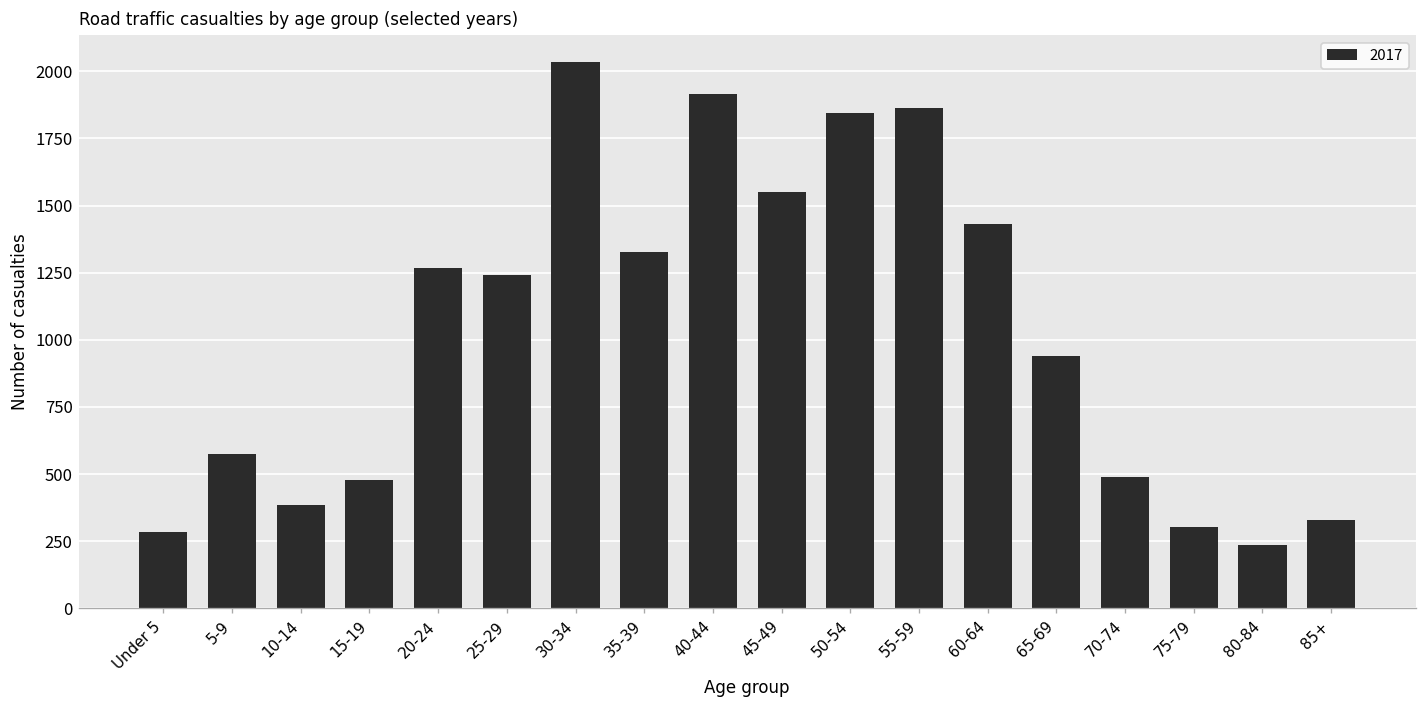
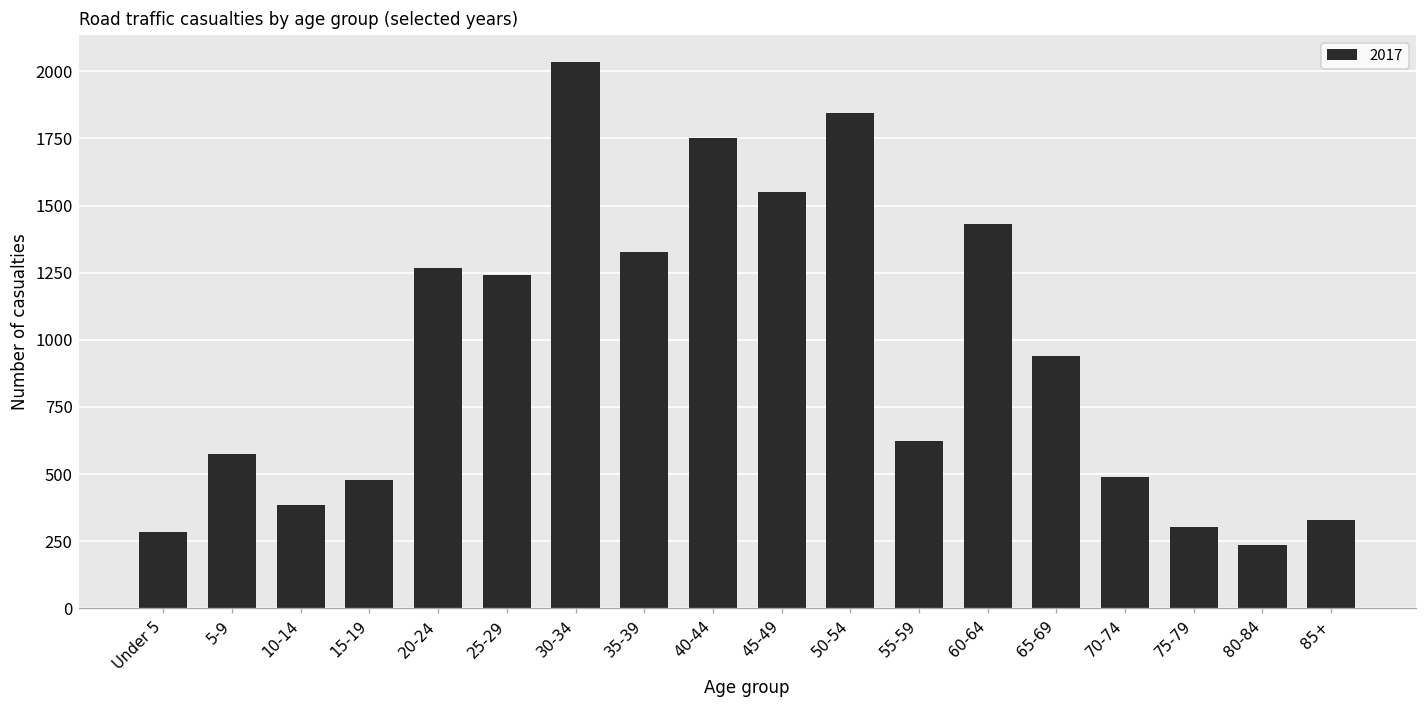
  {
    "Under 5": 290,
    "5-9": 570,
    "10-14": 380,
    "15-19": 480,
    "20-24": 1270,
    "25-29": 1240,
    "30-34": 2030,
    "35-39": 1330,
-   "40-44": 1910,
+   "40-44": 1750,
    "45-49": 1550,
    "50-54": 1850,
-   "55-59": 1870,
+   "55-59": 630,
    "60-64": 1430,
    "65-69": 940,
    "70-74": 490,
    "75-79": 300,
    "80-84": 240,
    "85+": 330
  }
